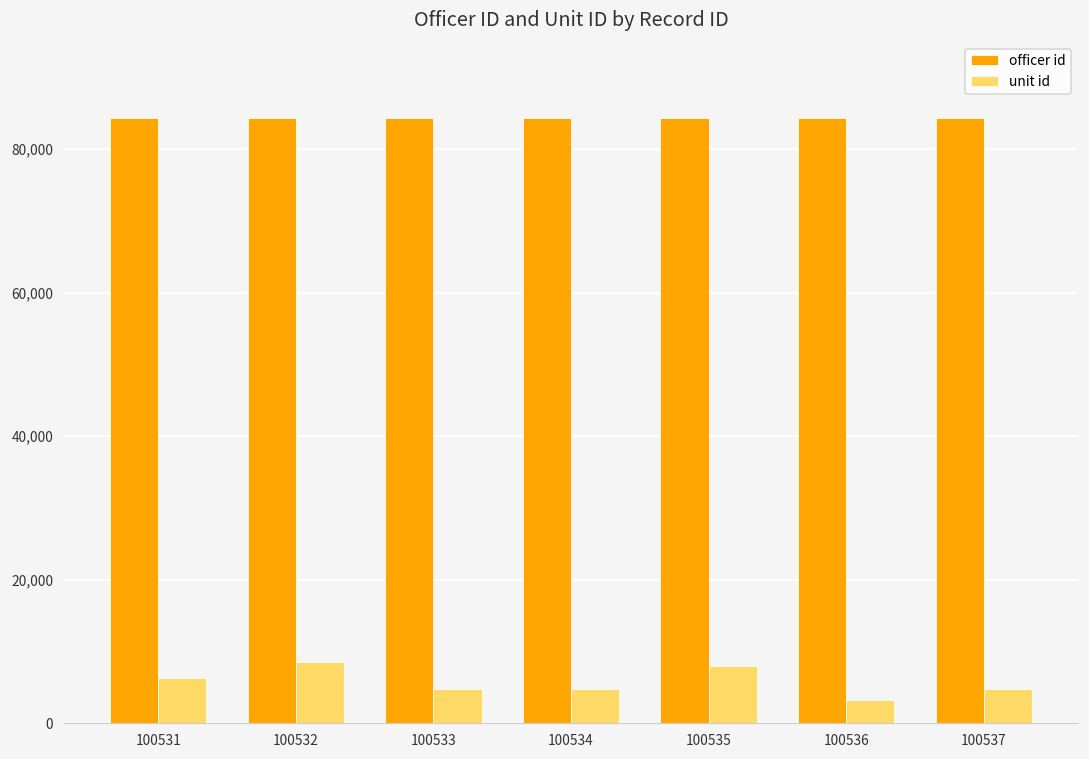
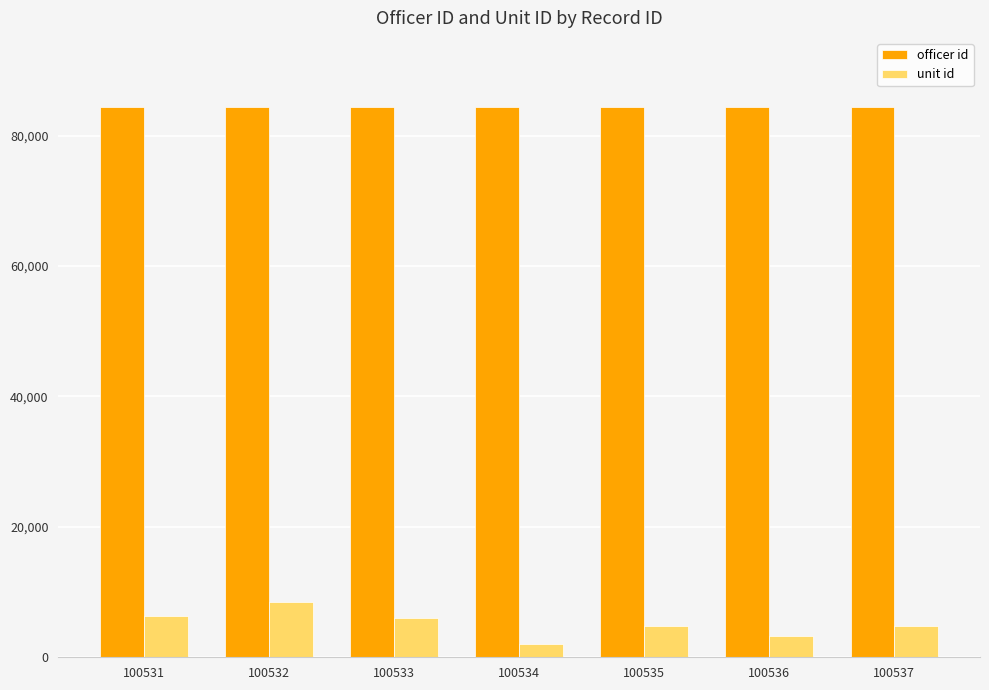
  {
    "officer id": {
      "100531": "84,000",
      "100532": "84,000",
      "100533": "84,000",
      "100534": "84,000",
      "100535": "84,000",
      "100536": "84,000",
      "100537": "84,000"
    },
    "unit id": {
      "100531": "6,000",
      "100532": "8,000",
-     "100533": "5,000",
-     "100534": "5,000",
-     "100535": "8,000",
+     "100533": "6,000",
+     "100534": "2,000",
+     "100535": "5,000",
      "100536": "3,000",
      "100537": "5,000"
    }
  }
